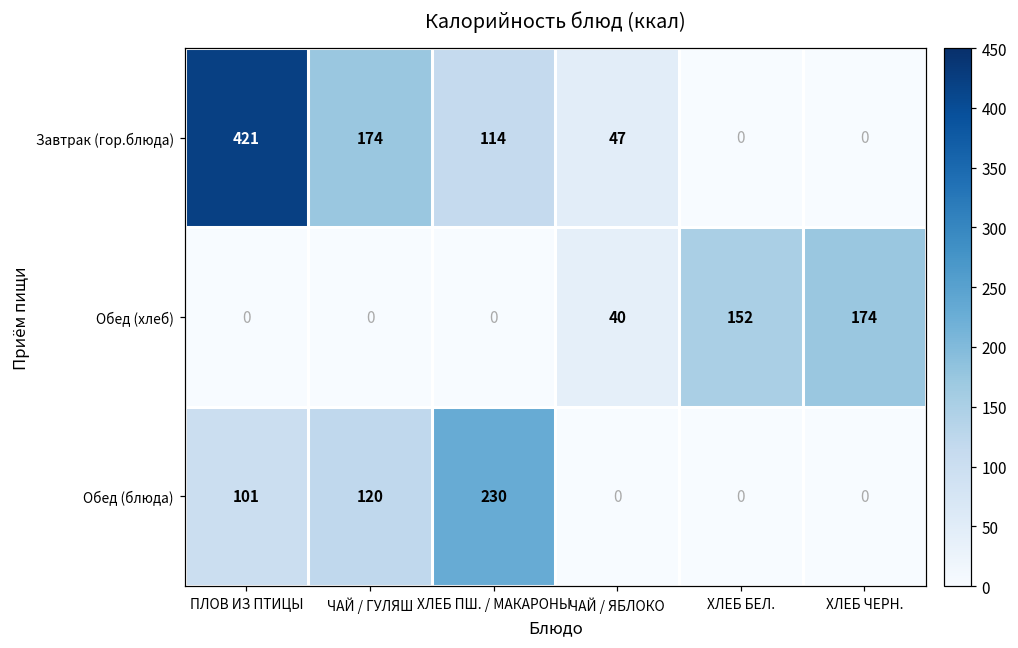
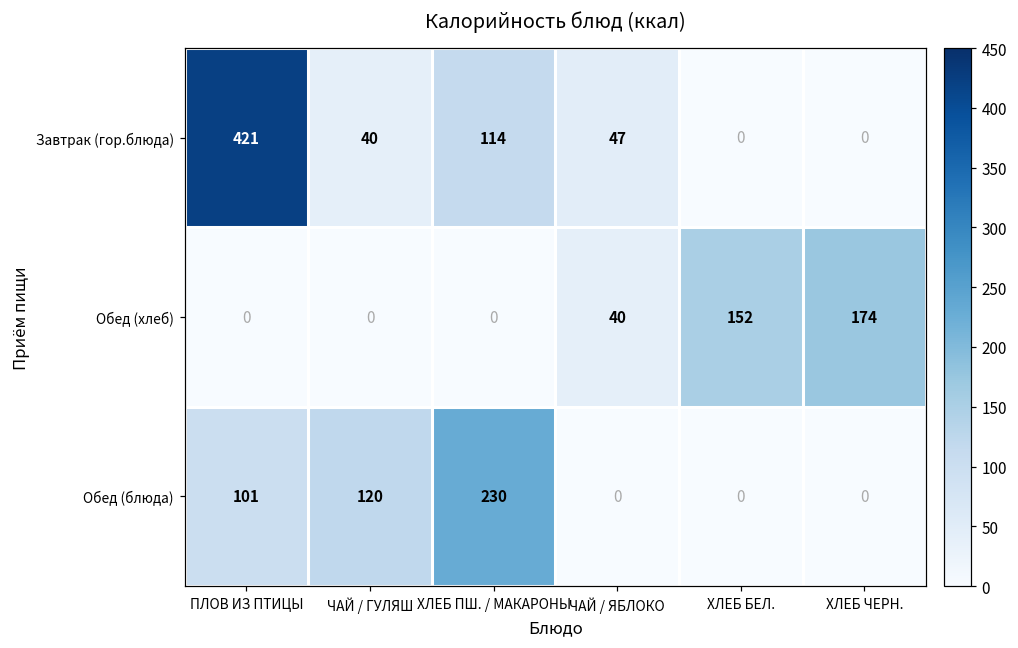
  {
    "Завтрак (гор.блюда)": {
      "ПЛОВ ИЗ ПТИЦЫ": 421,
-     "ЧАЙ / ГУЛЯШ": 174,
+     "ЧАЙ / ГУЛЯШ": 40,
      "ХЛЕБ ПШ. / МАКАРОНЫ": 114,
      "ЧАЙ / ЯБЛОКО": 47,
      "ХЛЕБ БЕЛ.": 0,
      "ХЛЕБ ЧЕРН.": 0
    },
    "Обед (хлеб)": {
      "ПЛОВ ИЗ ПТИЦЫ": 0,
      "ЧАЙ / ГУЛЯШ": 0,
      "ХЛЕБ ПШ. / МАКАРОНЫ": 0,
      "ЧАЙ / ЯБЛОКО": 40,
      "ХЛЕБ БЕЛ.": 152,
      "ХЛЕБ ЧЕРН.": 174
    },
    "Обед (блюда)": {
      "ПЛОВ ИЗ ПТИЦЫ": 101,
      "ЧАЙ / ГУЛЯШ": 120,
      "ХЛЕБ ПШ. / МАКАРОНЫ": 230,
      "ЧАЙ / ЯБЛОКО": 0,
      "ХЛЕБ БЕЛ.": 0,
      "ХЛЕБ ЧЕРН.": 0
    }
  }
